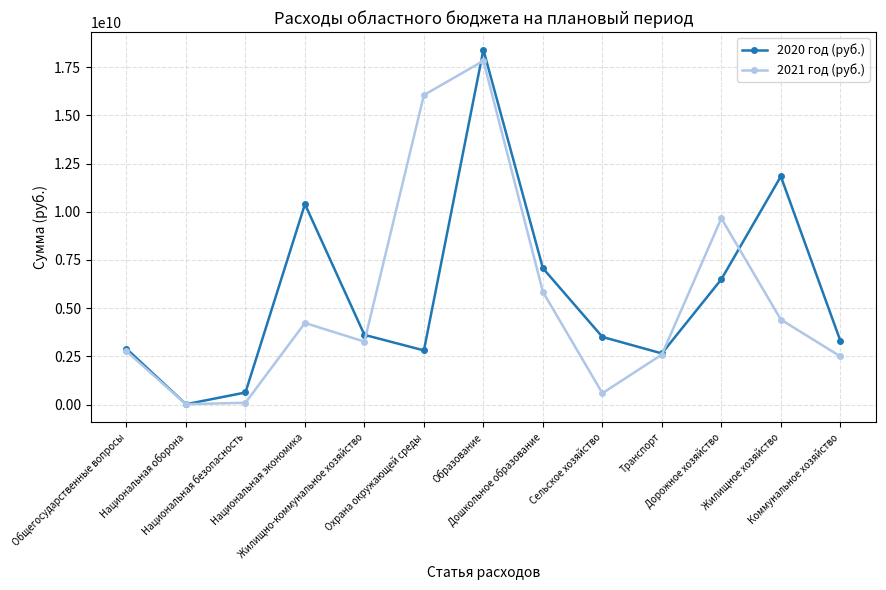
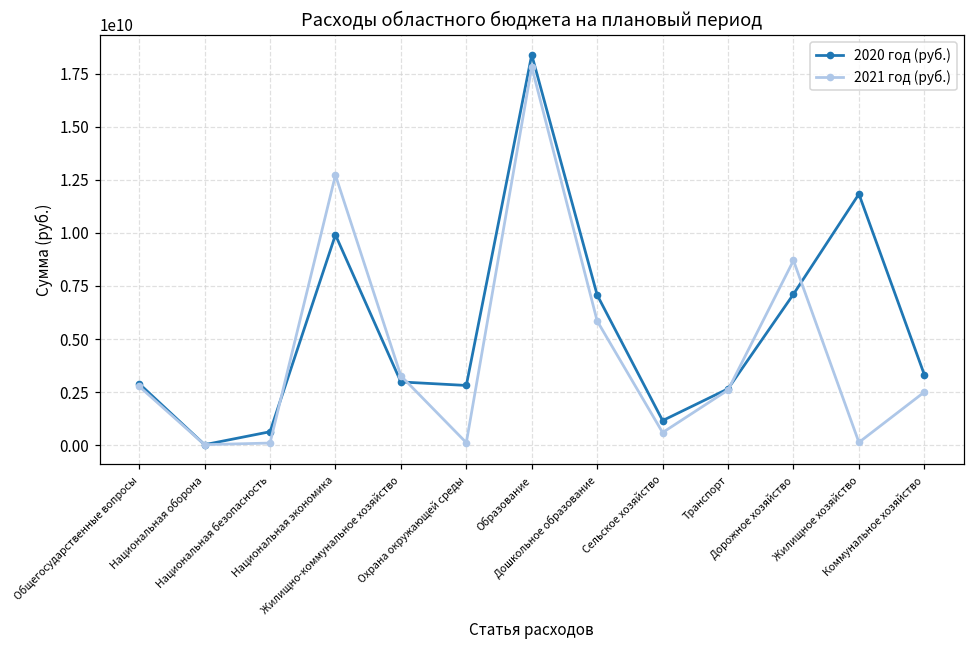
  {
    "2020 год (руб.)": {
      "Национальная безопасность": 600000000,
-     "Национальная экономика": 10400000000,
-     "Жилищно-коммунальное хозяйство": 3600000000,
+     "Национальная экономика": 9900000000,
+     "Жилищно-коммунальное хозяйство": 3000000000,
      "Охрана окружающей среды": 2800000000,
      "Образование": 18400000000,
      "Дошкольное образование": 7100000000,
-     "Сельское хозяйство": 3500000000,
-     "Дорожное хозяйство": 6500000000,
+     "Сельское хозяйство": 1200000000,
+     "Дорожное хозяйство": 7100000000,
      "Жилищное хозяйство": 11800000000,
      "Коммунальное хозяйство": 3300000000
    },
    "2021 год (руб.)": {
      "Национальная безопасность": 100000000,
-     "Национальная экономика": 4200000000,
+     "Национальная экономика": 12700000000,
      "Жилищно-коммунальное хозяйство": 3300000000,
-     "Охрана окружающей среды": 16100000000,
+     "Охрана окружающей среды": 100000000,
      "Образование": 17800000000,
      "Дошкольное образование": 5800000000,
      "Сельское хозяйство": 600000000,
-     "Дорожное хозяйство": 9700000000,
-     "Жилищное хозяйство": 4400000000,
+     "Дорожное хозяйство": 8700000000,
+     "Жилищное хозяйство": 100000000,
      "Коммунальное хозяйство": 2500000000
    }
  }
